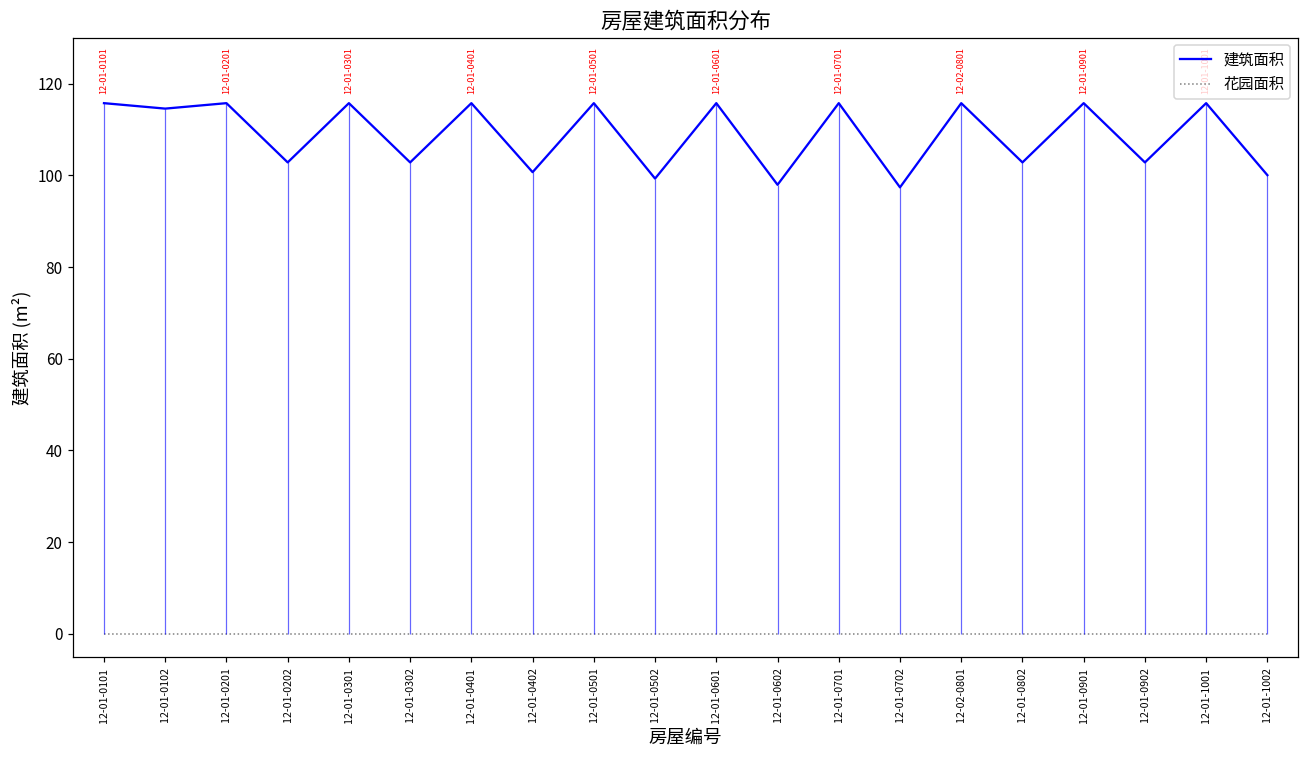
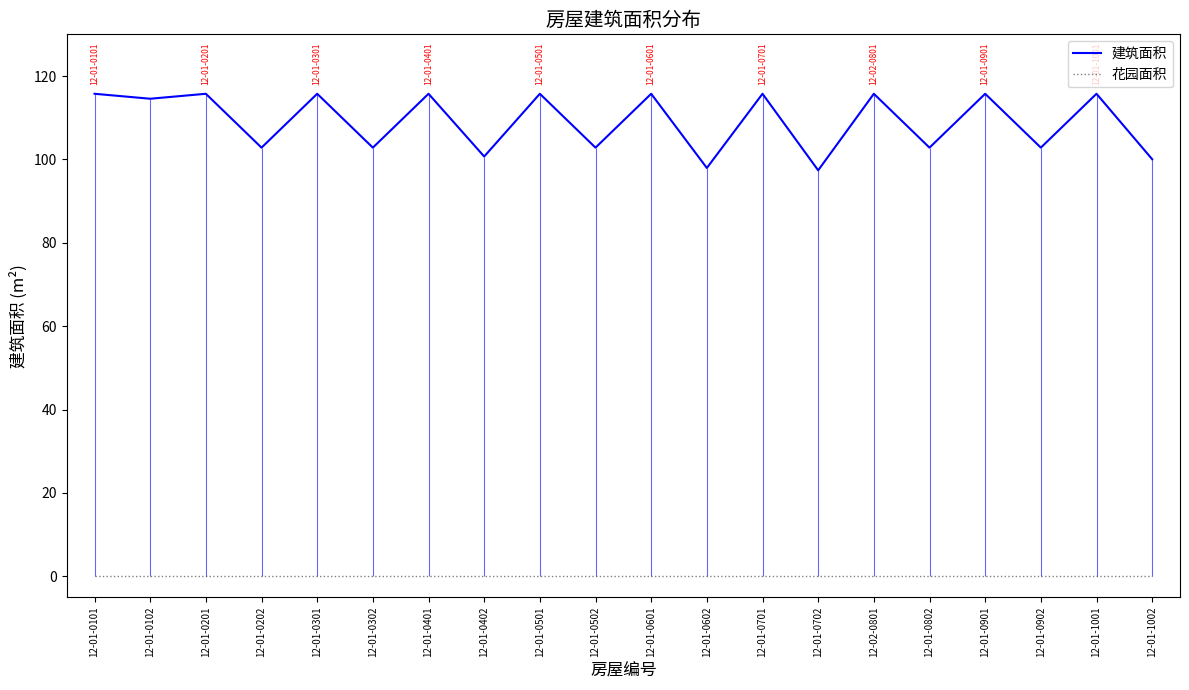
  {
    "建筑面积": {
      "12-01-0102": 115,
      "12-01-0202": 103,
      "12-01-0302": 103,
      "12-01-0402": 101,
-     "12-01-0502": 99,
+     "12-01-0502": 103,
      "12-01-0602": 98,
      "12-01-0702": 97,
      "12-01-0802": 103,
      "12-01-0902": 103,
      "12-01-1002": 100
    },
    "花园面积": {
      "12-01-0101": 0,
      "12-01-0102": 0,
      "12-01-0201": 0,
      "12-01-0202": 0,
      "12-01-0301": 0,
      "12-01-0302": 0,
      "12-01-0401": 0,
      "12-01-0402": 0,
      "12-01-0501": 0,
      "12-01-0502": 0,
      "12-01-0601": 0,
      "12-01-0602": 0,
      "12-01-0701": 0,
      "12-01-0702": 0,
      "12-02-0801": 0,
      "12-01-0802": 0,
      "12-01-0901": 0,
      "12-01-0902": 0,
      "12-01-1001": 0,
      "12-01-1002": 0
    }
  }
